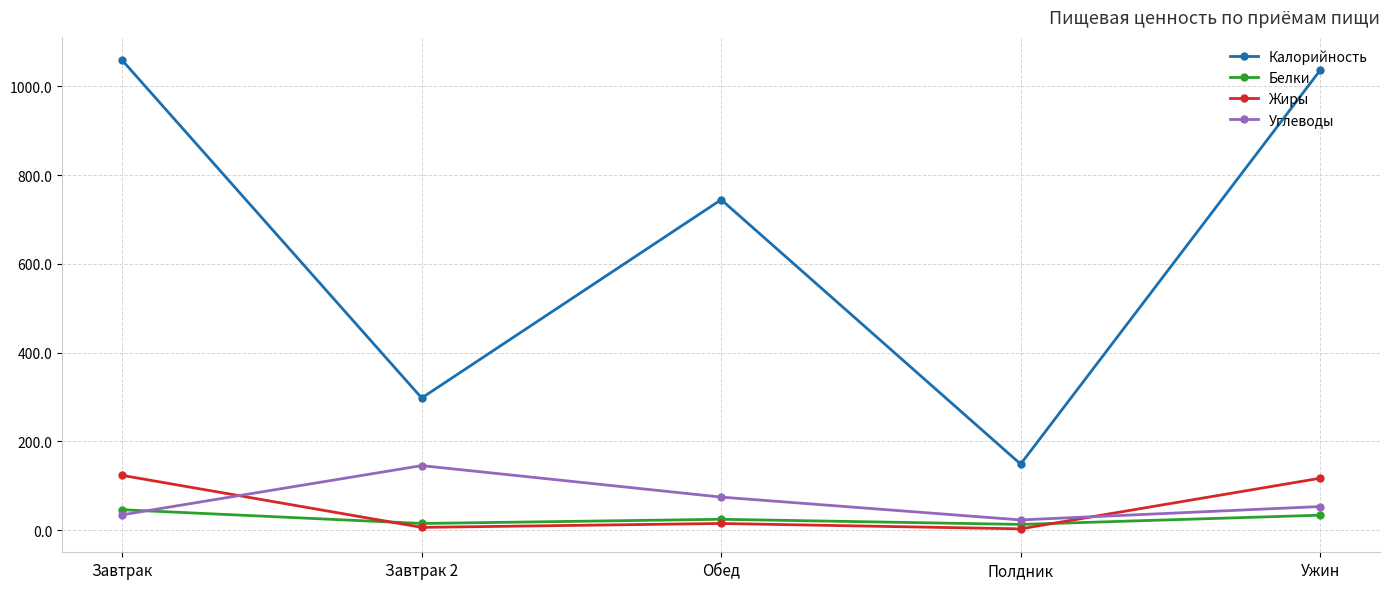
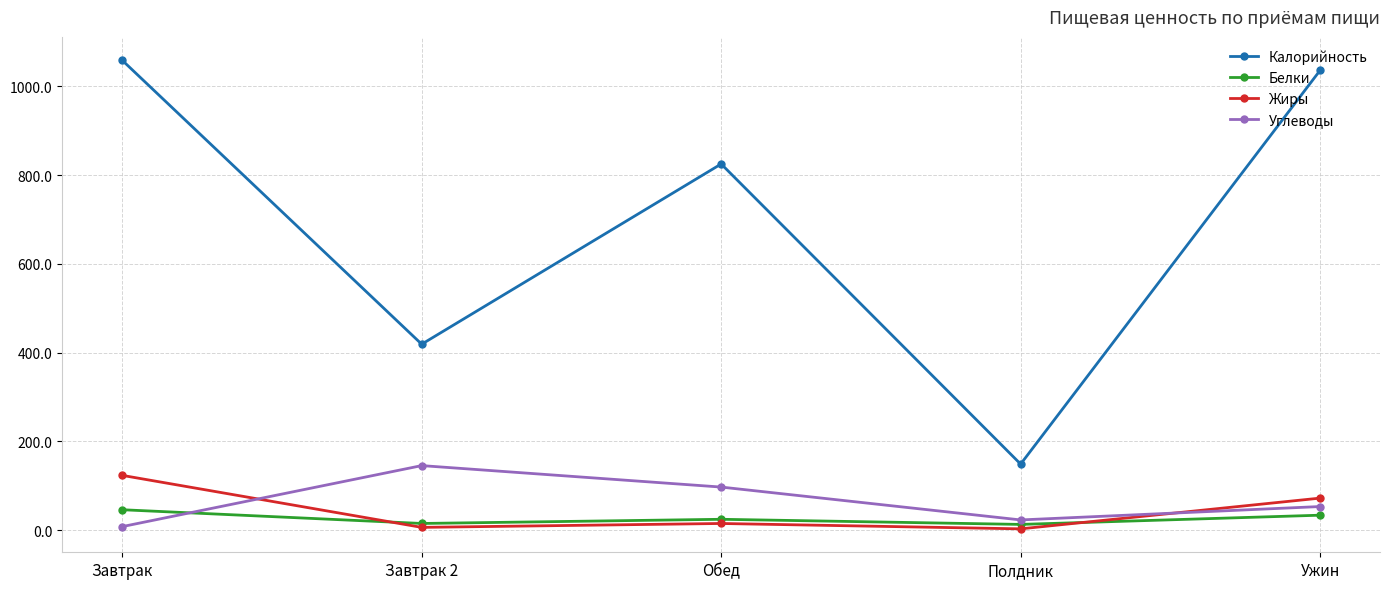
  {
    "Калорийность": {
      "Завтрак": 1060,
-     "Завтрак 2": 300,
-     "Обед": 740,
+     "Завтрак 2": 420,
+     "Обед": 830,
      "Полдник": 150,
      "Ужин": 1040
    },
    "Белки": {
      "Завтрак": 50,
      "Завтрак 2": 10,
      "Обед": 20,
      "Полдник": 10,
      "Ужин": 30
    },
    "Жиры": {
      "Завтрак": 120,
      "Завтрак 2": 10,
      "Обед": 10,
      "Полдник": 0,
-     "Ужин": 120
+     "Ужин": 70
    },
    "Углеводы": {
-     "Завтрак": 30,
+     "Завтрак": 10,
      "Завтрак 2": 150,
-     "Обед": 70,
+     "Обед": 100,
      "Полдник": 20,
      "Ужин": 50
    }
  }
